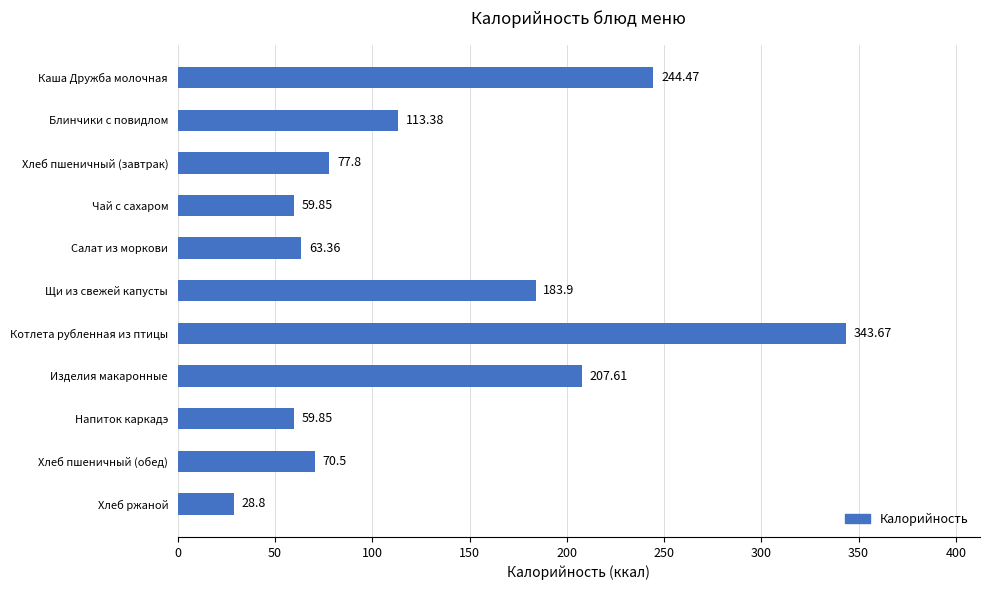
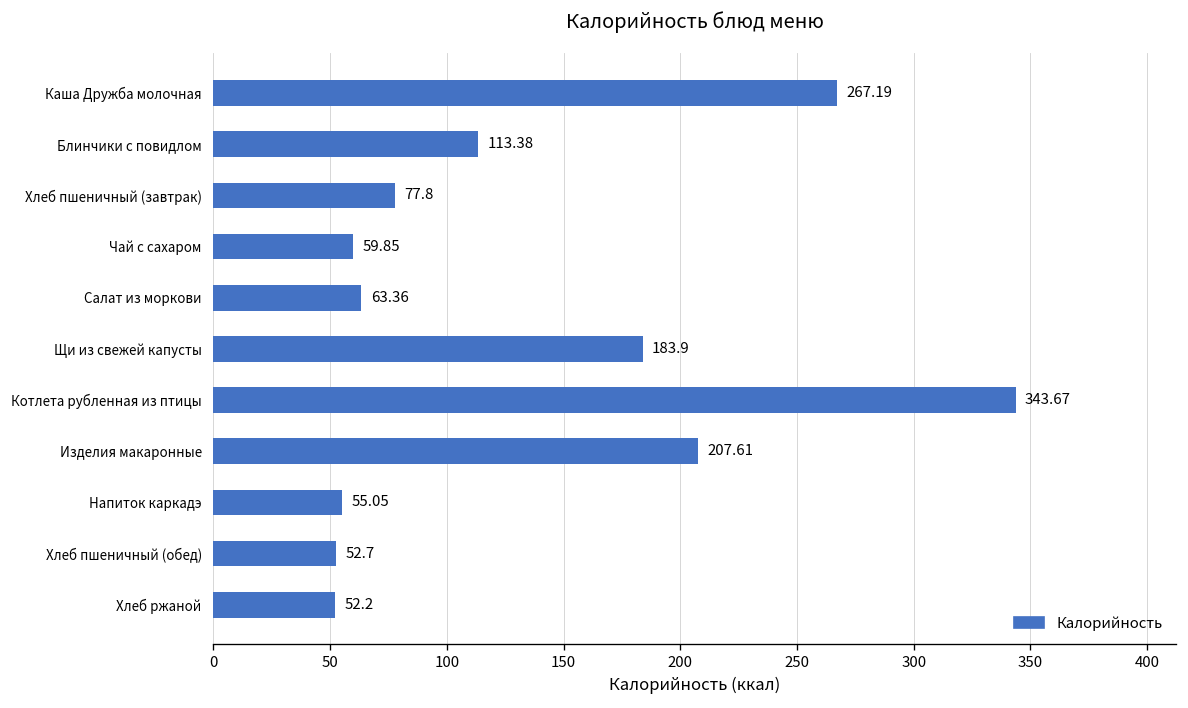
  {
-   "Каша Дружба молочная": 244.47,
+   "Каша Дружба молочная": 267.19,
    "Блинчики с повидлом": 113.38,
    "Хлеб пшеничный (завтрак)": 77.8,
    "Чай с сахаром": 59.85,
    "Салат из моркови": 63.36,
    "Щи из свежей капусты": 183.9,
    "Котлета рубленная из птицы": 343.67,
    "Изделия макаронные": 207.61,
-   "Напиток каркадэ": 59.85,
-   "Хлеб пшеничный (обед)": 70.5,
-   "Хлеб ржаной": 28.8
+   "Напиток каркадэ": 55.05,
+   "Хлеб пшеничный (обед)": 52.7,
+   "Хлеб ржаной": 52.2
  }
